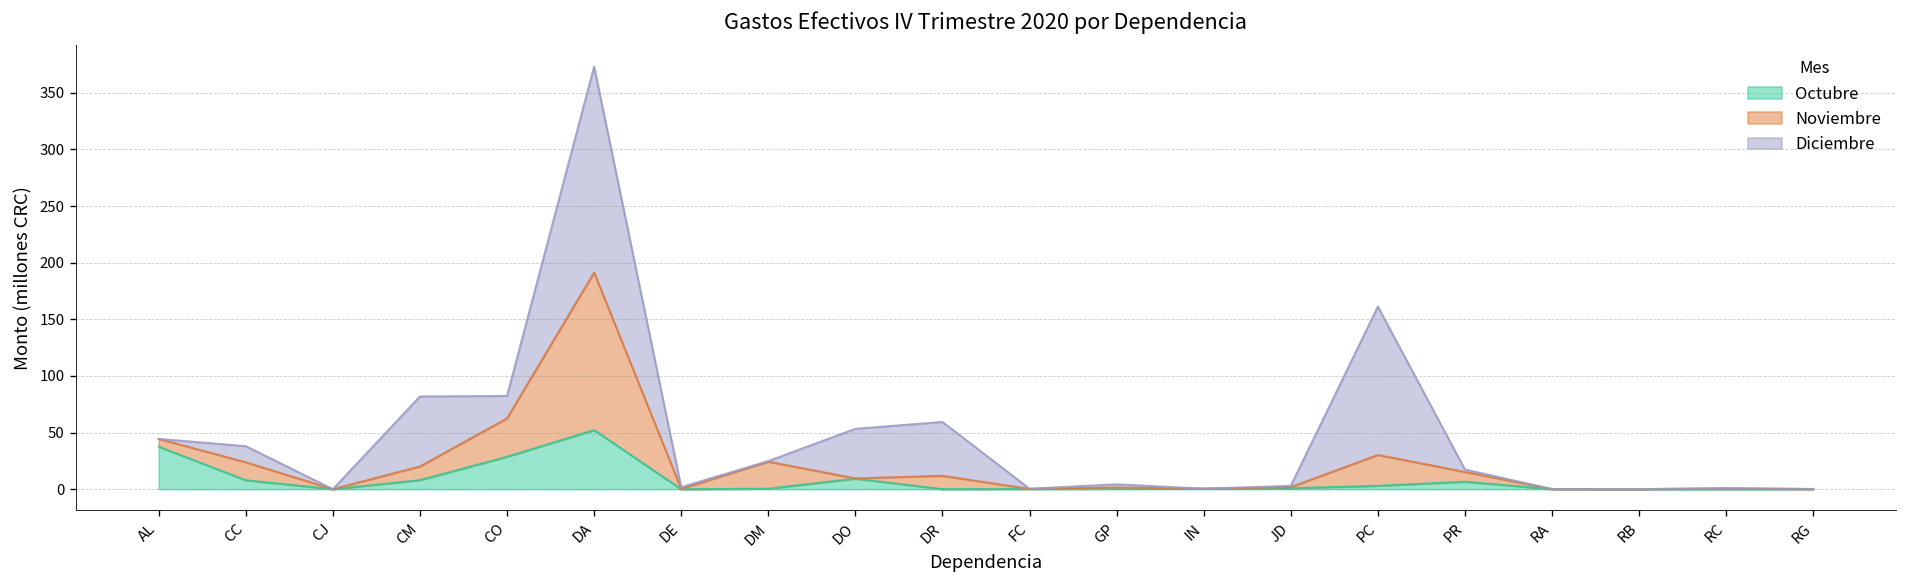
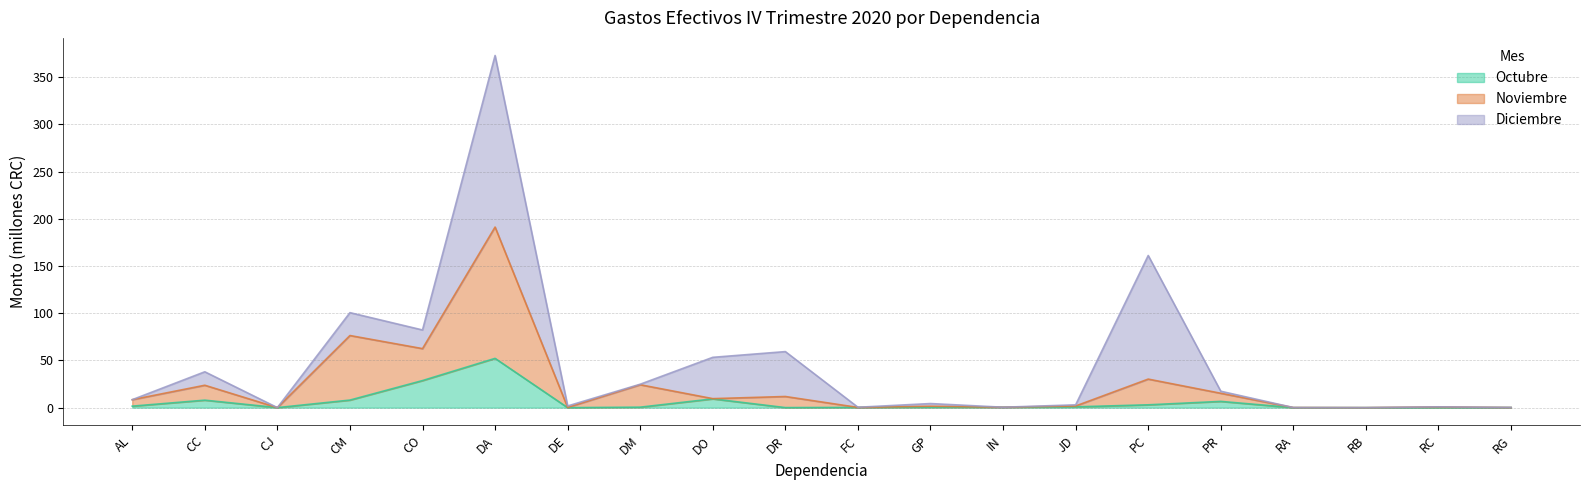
  {
    "Octubre": {
-     "AL": 40,
+     "AL": 0,
      "CC": 10,
      "CM": 10,
      "CO": 30,
      "DA": 50,
      "DM": 0,
      "DR": 0,
      "PC": 0,
      "PR": 10
    },
    "Noviembre": {
      "CC": 20,
-     "CM": 10,
+     "CM": 70,
      "CO": 30,
      "DA": 140,
      "DR": 10,
      "PC": 30
    },
    "Diciembre": {
      "CC": 10,
-     "CM": 60,
+     "CM": 20,
      "CO": 20,
      "DA": 180,
      "DO": 40,
      "DR": 50,
      "GP": 0,
      "PC": 130
    }
  }
